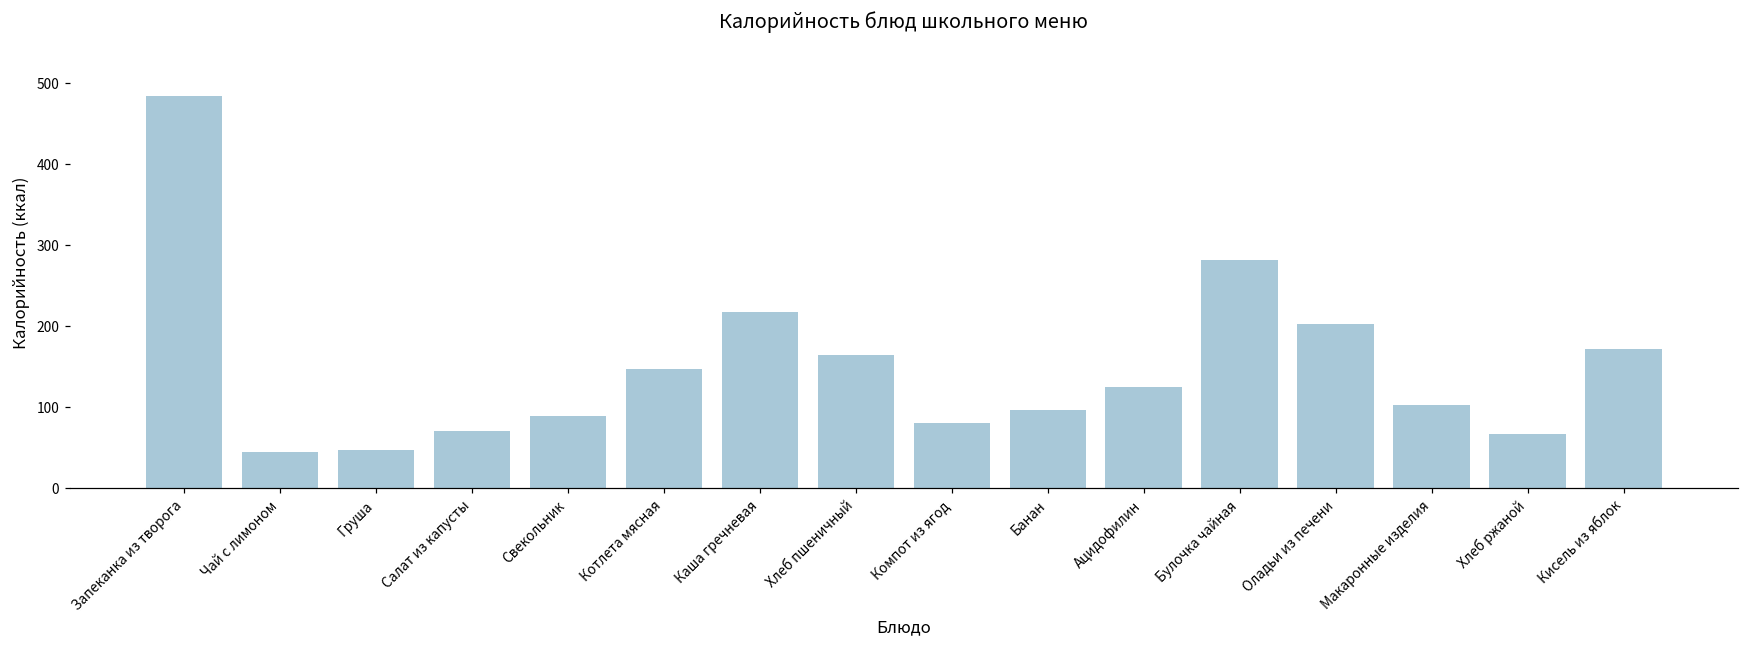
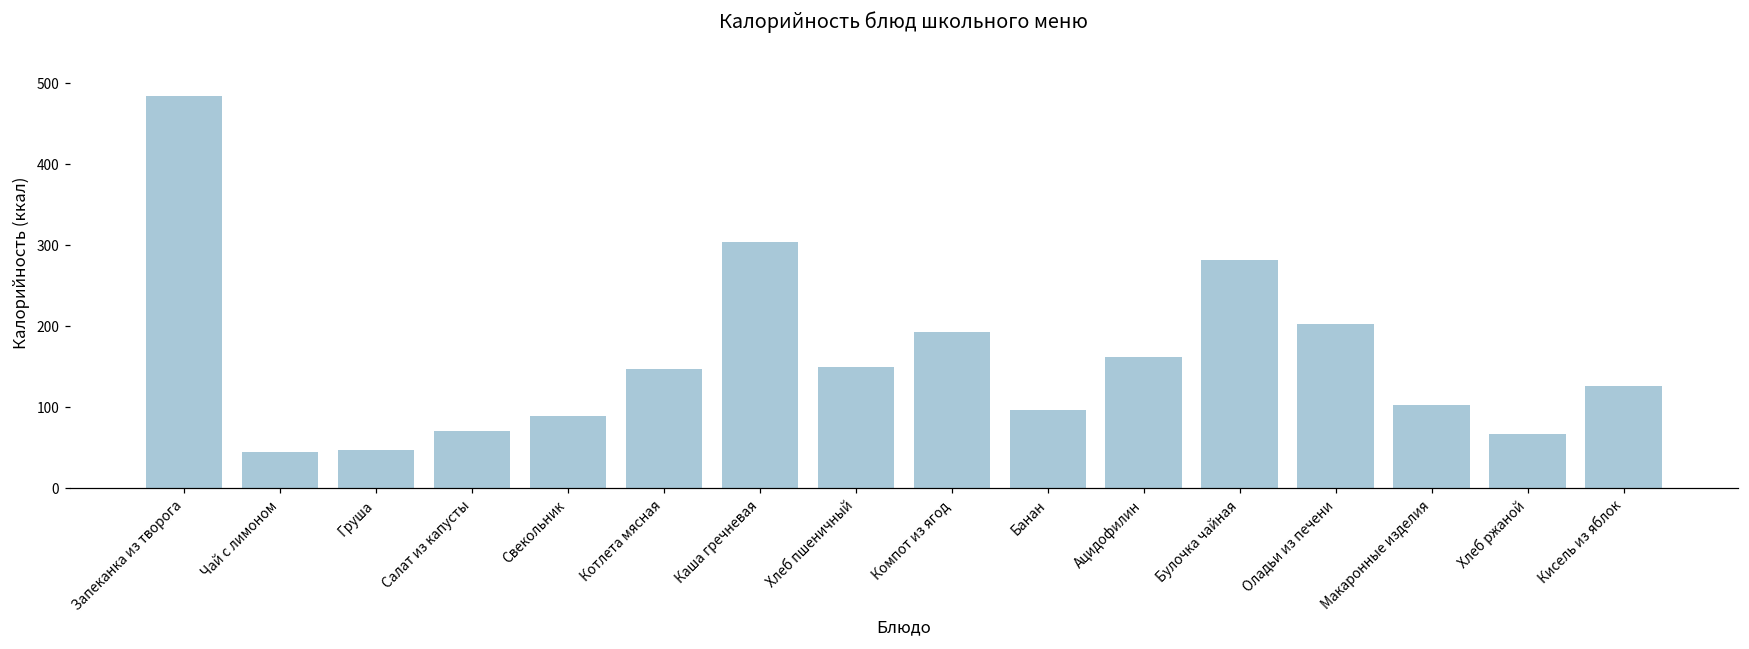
  {
    "Запеканка из творога": 480,
    "Чай с лимоном": 40,
    "Груша": 50,
    "Салат из капусты": 70,
    "Свекольник": 90,
    "Котлета мясная": 150,
-   "Каша гречневая": 220,
-   "Хлеб пшеничный": 160,
-   "Компот из ягод": 80,
+   "Каша гречневая": 300,
+   "Хлеб пшеничный": 150,
+   "Компот из ягод": 190,
    "Банан": 100,
-   "Ацидофилин": 130,
+   "Ацидофилин": 160,
    "Булочка чайная": 280,
    "Оладьи из печени": 200,
    "Макаронные изделия": 100,
    "Хлеб ржаной": 70,
-   "Кисель из яблок": 170
+   "Кисель из яблок": 130
  }
